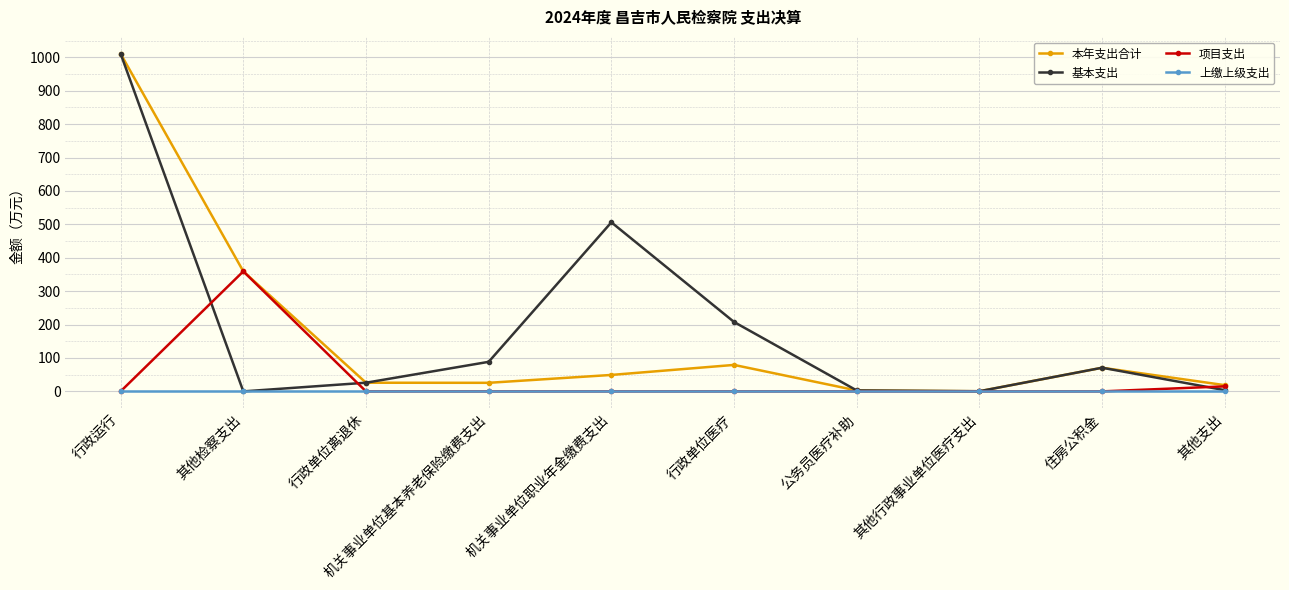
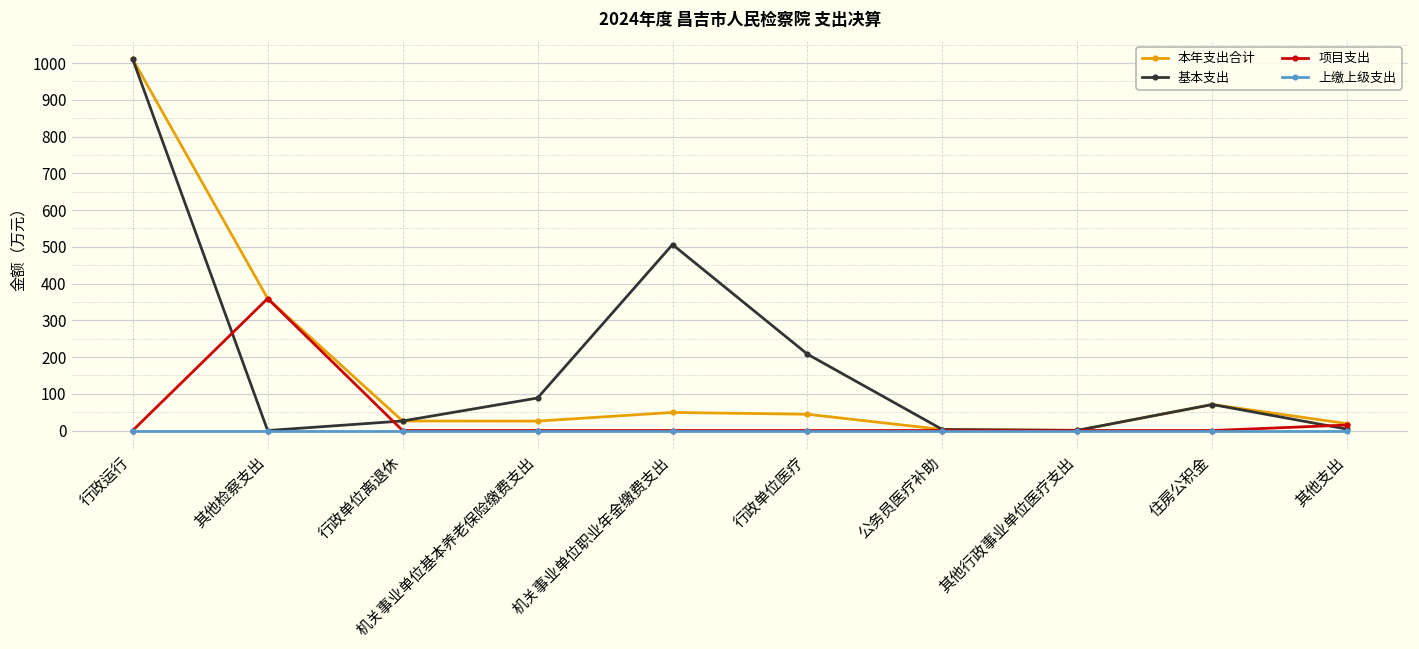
  {
    "本年支出合计": {
      "机关事业单位基本养老保险缴费支出": 30,
      "机关事业单位职业年金缴费支出": 50,
-     "行政单位医疗": 80
+     "行政单位医疗": 40
    },
    "基本支出": {
      "机关事业单位基本养老保险缴费支出": 90,
      "机关事业单位职业年金缴费支出": 510,
      "行政单位医疗": 210
    }
  }
